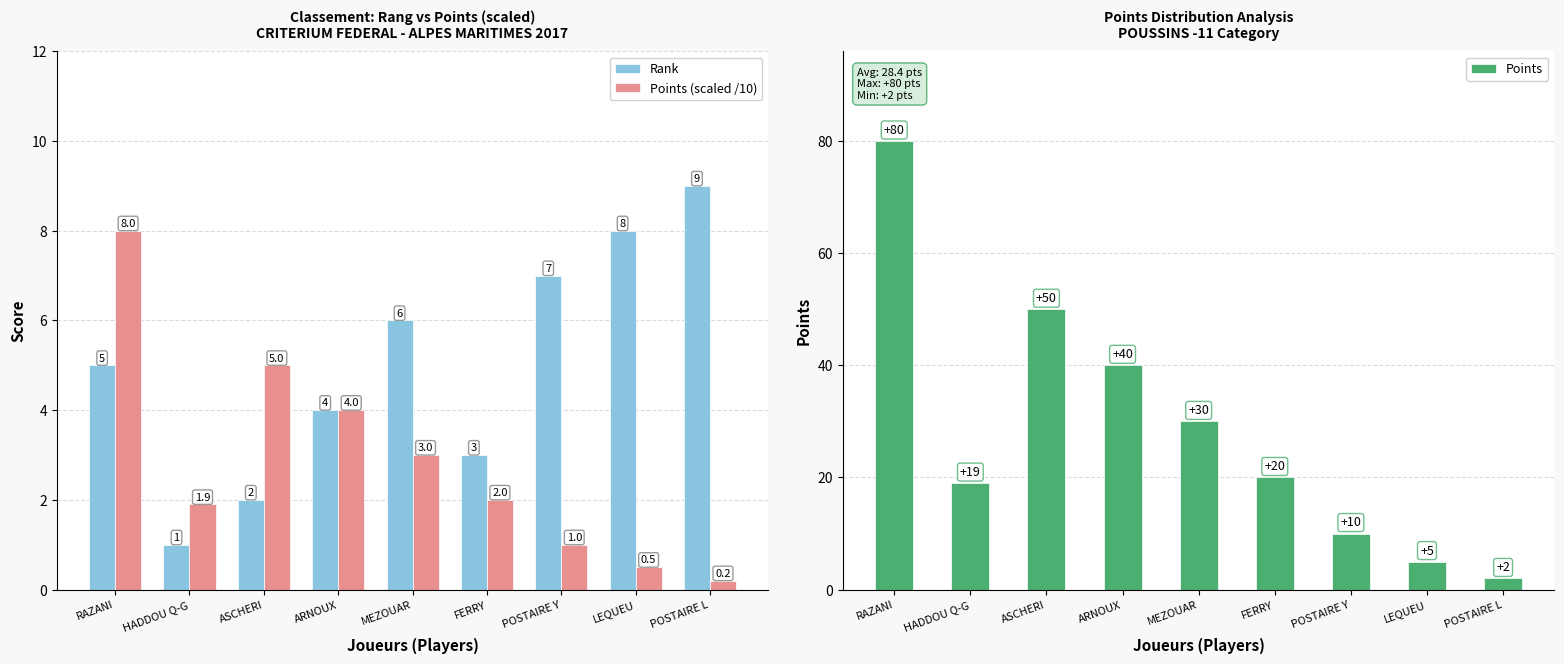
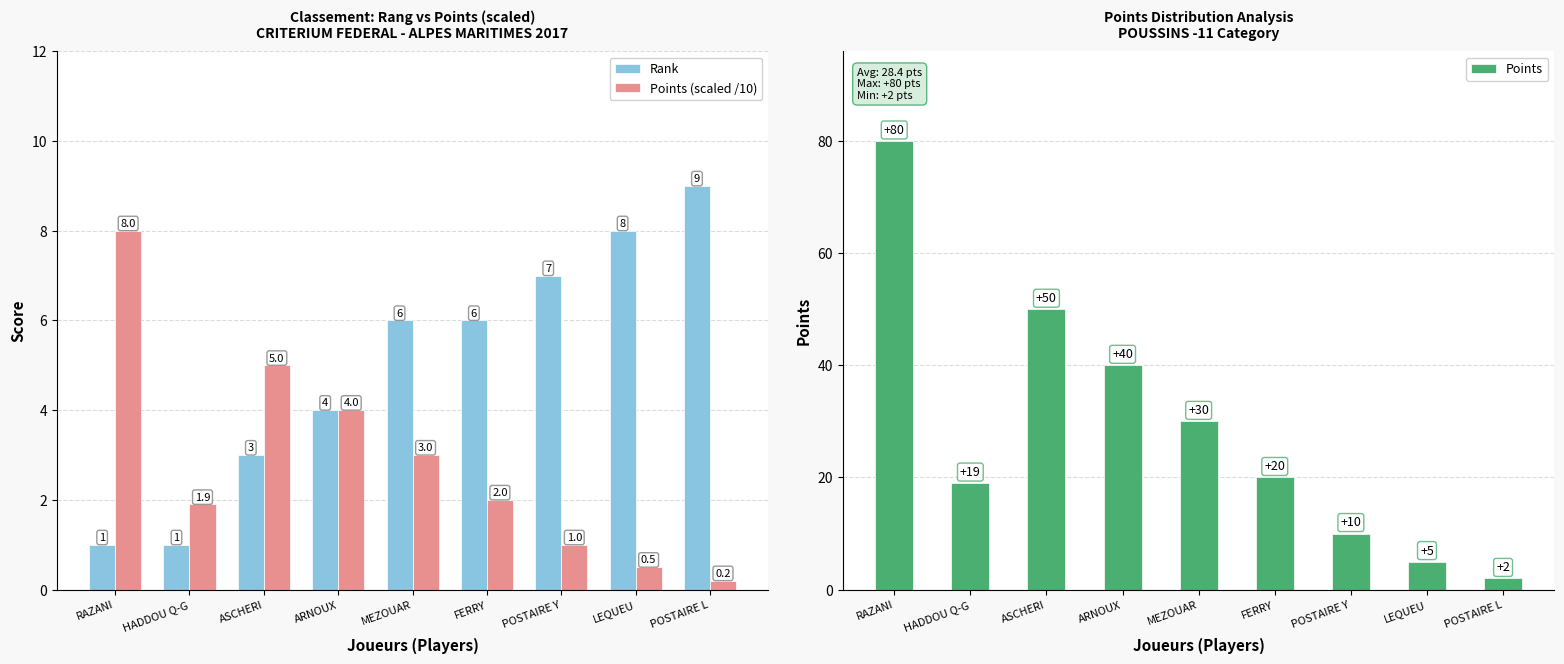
  {
    "Classement: Rang vs Points (scaled) CRITERIUM FEDERAL - ALPES MARITIMES 2017": {
      "Rank": {
-       "RAZANI": 5,
-       "ASCHERI": 2,
-       "FERRY": 3
+       "RAZANI": 1,
+       "ASCHERI": 3,
+       "FERRY": 6
      }
    }
  }
